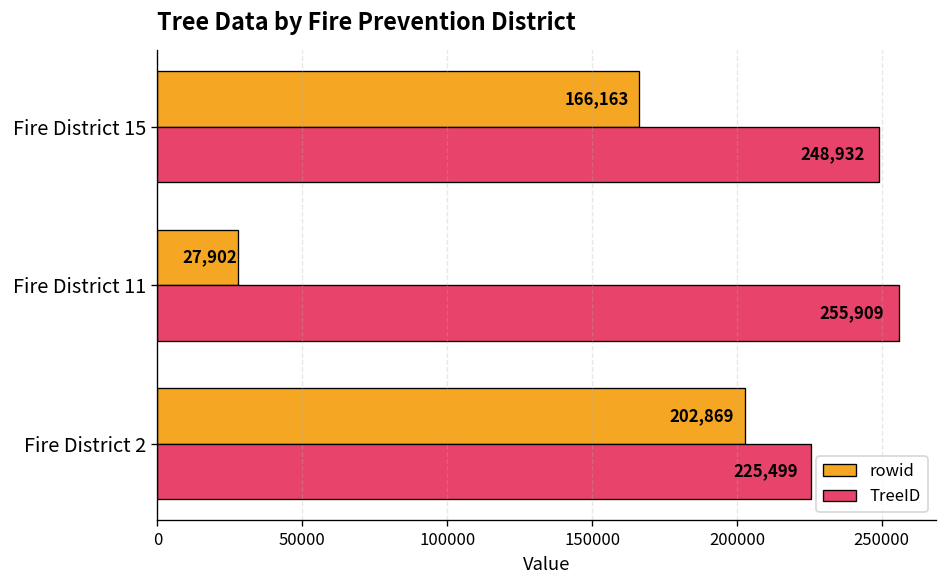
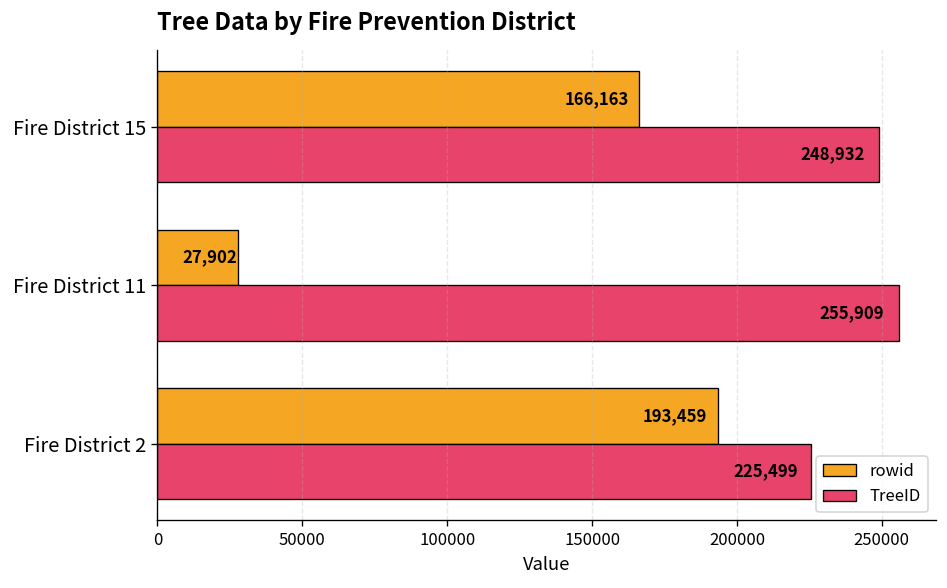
  {
    "rowid": {
      "Fire District 15": "166,163",
      "Fire District 11": "27,902",
-     "Fire District 2": "202,869"
+     "Fire District 2": "193,459"
    },
    "TreeID": {
      "Fire District 15": "248,932",
      "Fire District 11": "255,909",
      "Fire District 2": "225,499"
    }
  }
